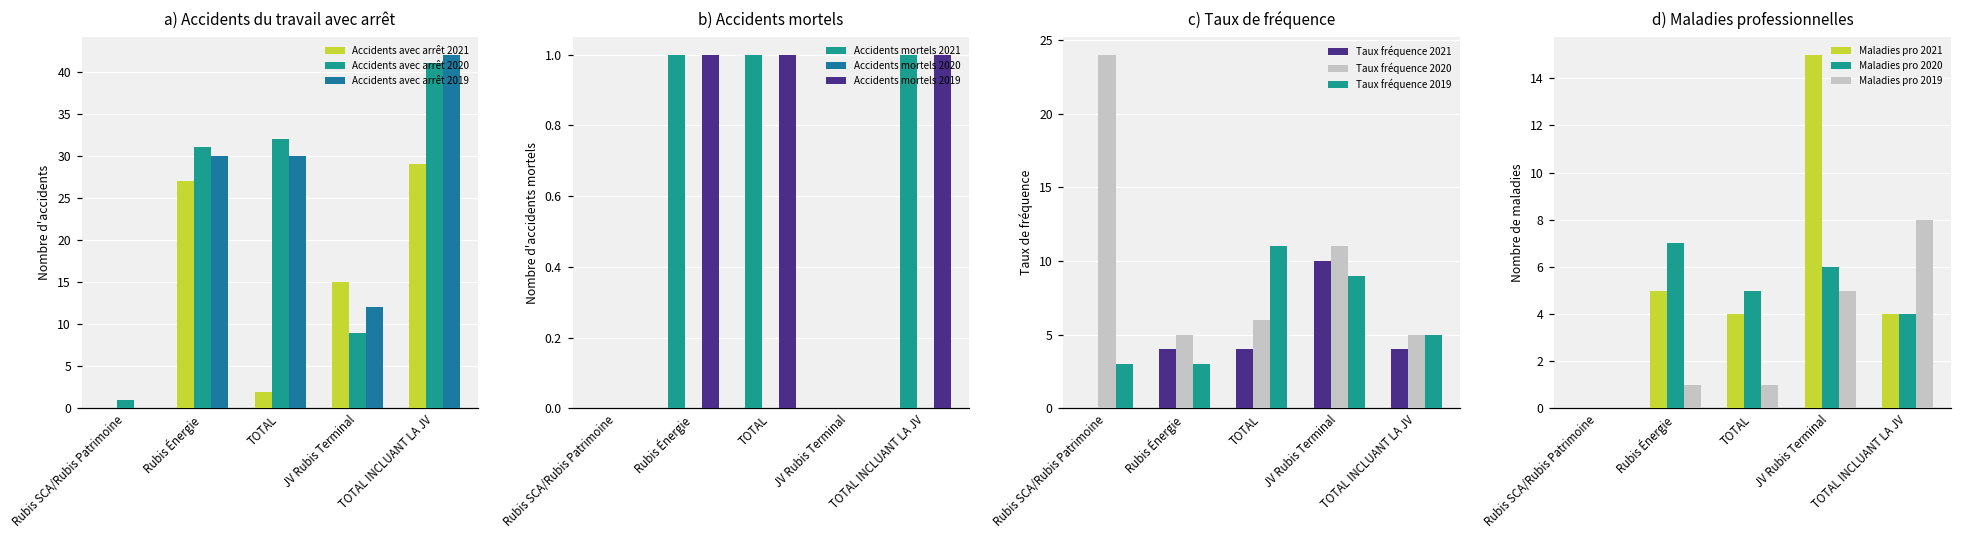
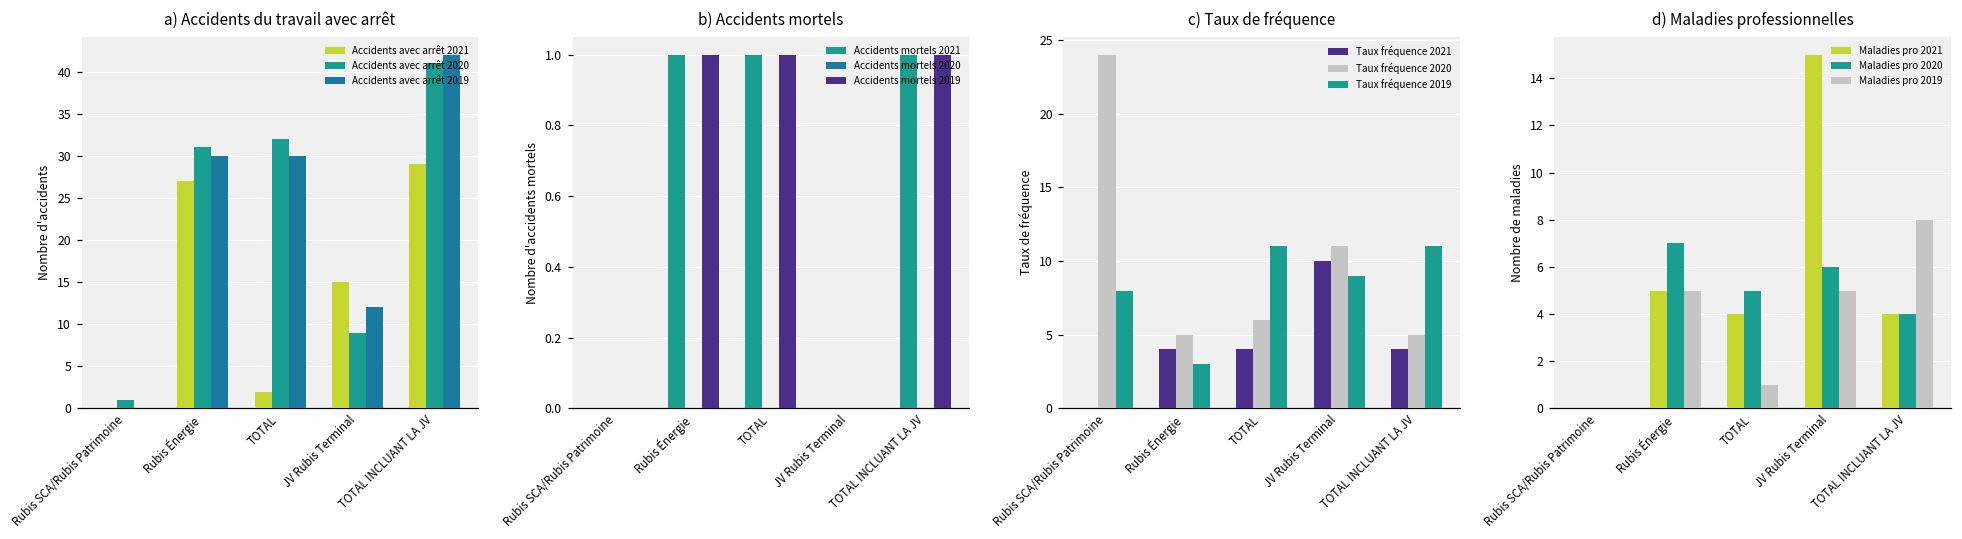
  {
    "a) Accidents du travail avec arrêt": {
      "Accidents avec arrêt 2021": {
        "Rubis SCA/Rubis Patrimoine": 0,
        "Rubis Énergie": 27,
        "TOTAL": 2,
        "JV Rubis Terminal": 15,
        "TOTAL INCLUANT LA JV": 29
      }
    },
    "b) Accidents mortels": {
      "Accidents mortels 2019": {
        "Rubis SCA/Rubis Patrimoine": 0.00,
        "Rubis Énergie": 1.00,
        "TOTAL": 1.00,
        "JV Rubis Terminal": 0.00,
        "TOTAL INCLUANT LA JV": 1.00
      }
    },
    "c) Taux de fréquence": {
      "Taux fréquence 2021": {
        "Rubis SCA/Rubis Patrimoine": 0,
        "Rubis Énergie": 4,
        "TOTAL": 4,
        "JV Rubis Terminal": 10,
        "TOTAL INCLUANT LA JV": 4
      },
      "Taux fréquence 2020": {
        "Rubis SCA/Rubis Patrimoine": 24,
        "Rubis Énergie": 5,
        "TOTAL": 6,
        "JV Rubis Terminal": 11,
        "TOTAL INCLUANT LA JV": 5
      },
      "Taux fréquence 2019": {
-       "Rubis SCA/Rubis Patrimoine": 3,
+       "Rubis SCA/Rubis Patrimoine": 8,
        "Rubis Énergie": 3,
        "TOTAL": 11,
        "JV Rubis Terminal": 9,
-       "TOTAL INCLUANT LA JV": 5
+       "TOTAL INCLUANT LA JV": 11
      }
    },
    "d) Maladies professionnelles": {
      "Maladies pro 2021": {
        "Rubis SCA/Rubis Patrimoine": 0,
        "Rubis Énergie": 5,
        "TOTAL": 4,
        "JV Rubis Terminal": 15,
        "TOTAL INCLUANT LA JV": 4
      },
      "Maladies pro 2020": {
        "Rubis SCA/Rubis Patrimoine": 0,
        "Rubis Énergie": 7,
        "TOTAL": 5,
        "JV Rubis Terminal": 6,
        "TOTAL INCLUANT LA JV": 4
      },
      "Maladies pro 2019": {
        "Rubis SCA/Rubis Patrimoine": 0,
-       "Rubis Énergie": 1,
+       "Rubis Énergie": 5,
        "TOTAL": 1,
        "JV Rubis Terminal": 5,
        "TOTAL INCLUANT LA JV": 8
      }
    }
  }
